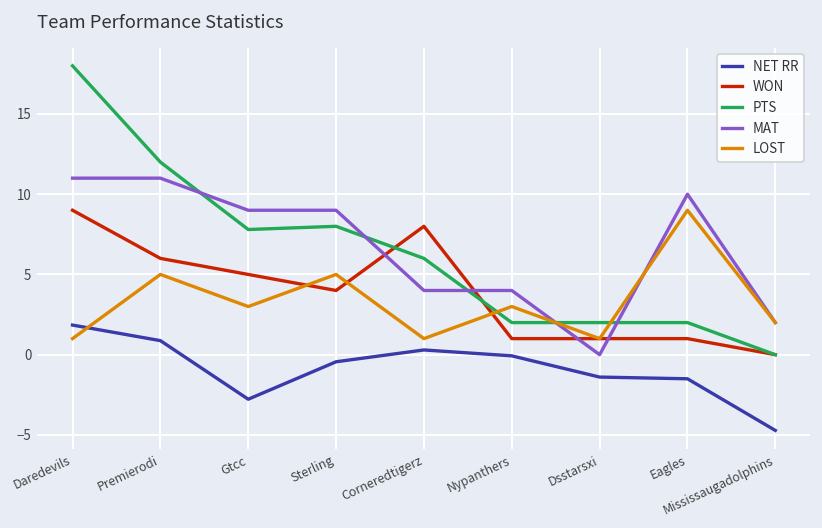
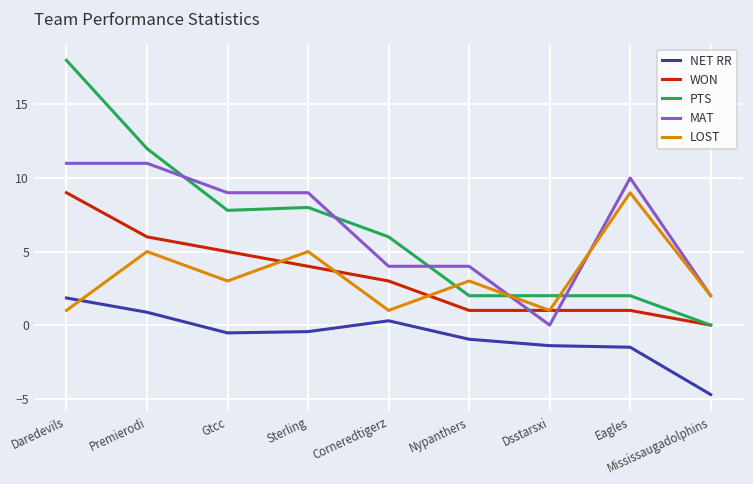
  {
    "NET RR": {
      "Daredevils": 1.8,
      "Premierodi": 0.9,
-     "Gtcc": -2.8,
+     "Gtcc": -0.5,
      "Sterling": -0.4,
      "Corneredtigerz": 0.3,
-     "Nypanthers": -0.1,
+     "Nypanthers": -1.0,
      "Dsstarsxi": -1.4,
      "Eagles": -1.5,
      "Mississaugadolphins": -4.7
    },
    "WON": {
      "Daredevils": 9,
      "Premierodi": 6,
      "Gtcc": 5,
      "Sterling": 4,
-     "Corneredtigerz": 8,
+     "Corneredtigerz": 3,
      "Nypanthers": 1,
      "Eagles": 1
    },
    "PTS": {
      "Daredevils": 18.0,
      "Premierodi": 12.0,
      "Gtcc": 7.8,
      "Sterling": 8.0,
      "Corneredtigerz": 6.0,
      "Nypanthers": 2.0,
      "Dsstarsxi": 2.0,
      "Eagles": 2.0
    },
    "MAT": {
      "Daredevils": 11.0,
      "Premierodi": 11.0,
      "Gtcc": 9.0,
      "Sterling": 9.0,
      "Corneredtigerz": 4.0,
      "Nypanthers": 4.0,
      "Dsstarsxi": 0.0,
      "Eagles": 10.0
    },
    "LOST": {
      "Daredevils": 1.0,
      "Premierodi": 5.0,
      "Gtcc": 3.0,
      "Sterling": 5.0,
      "Corneredtigerz": 1.0,
      "Nypanthers": 3.0,
      "Eagles": 9.0
    }
  }
